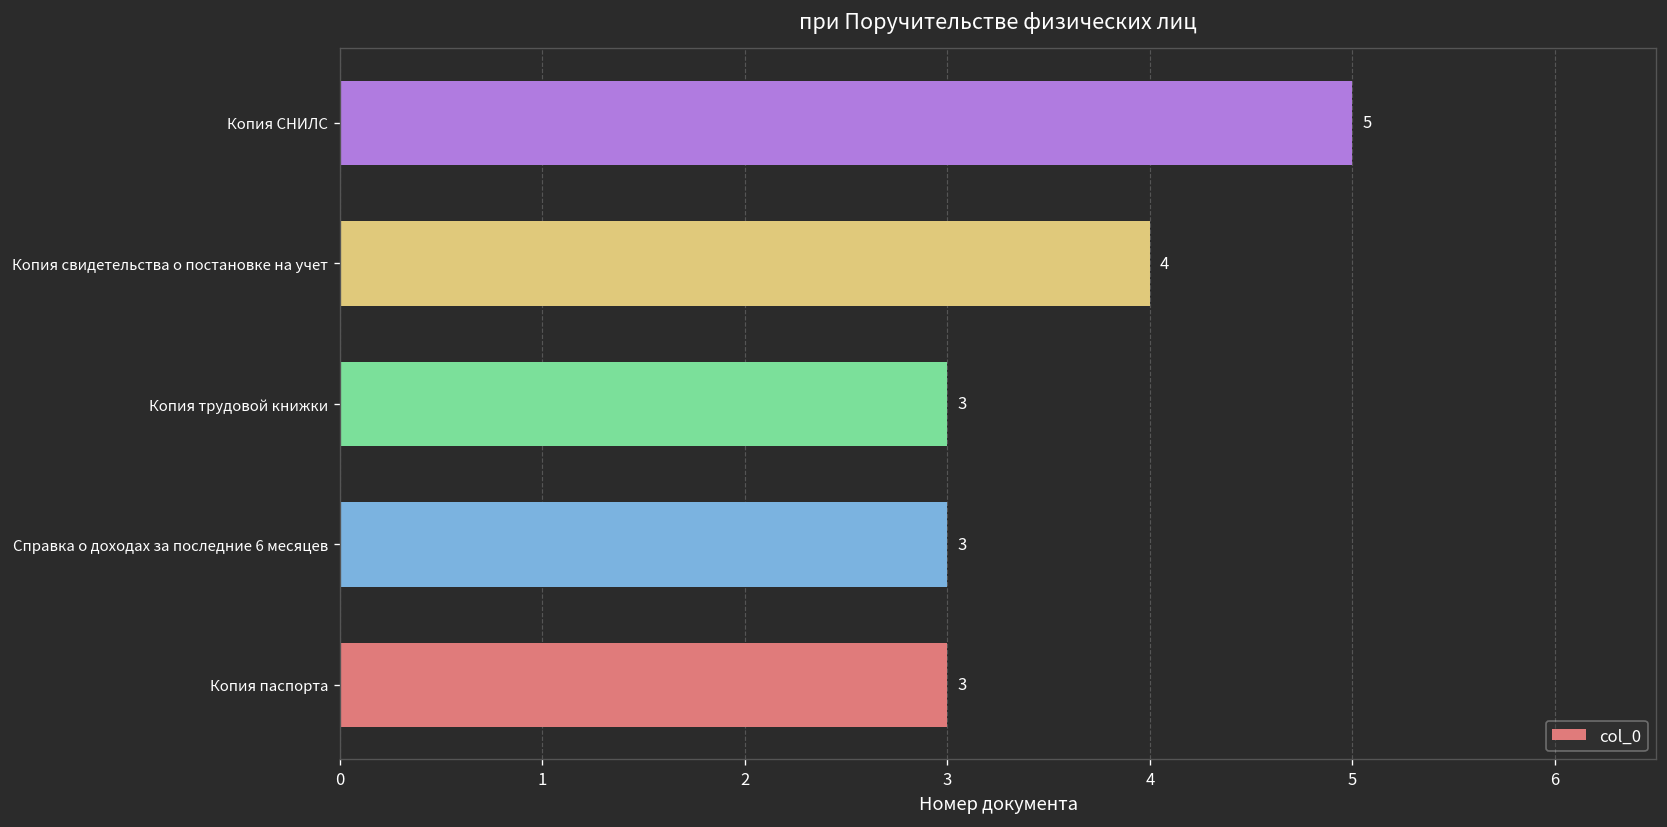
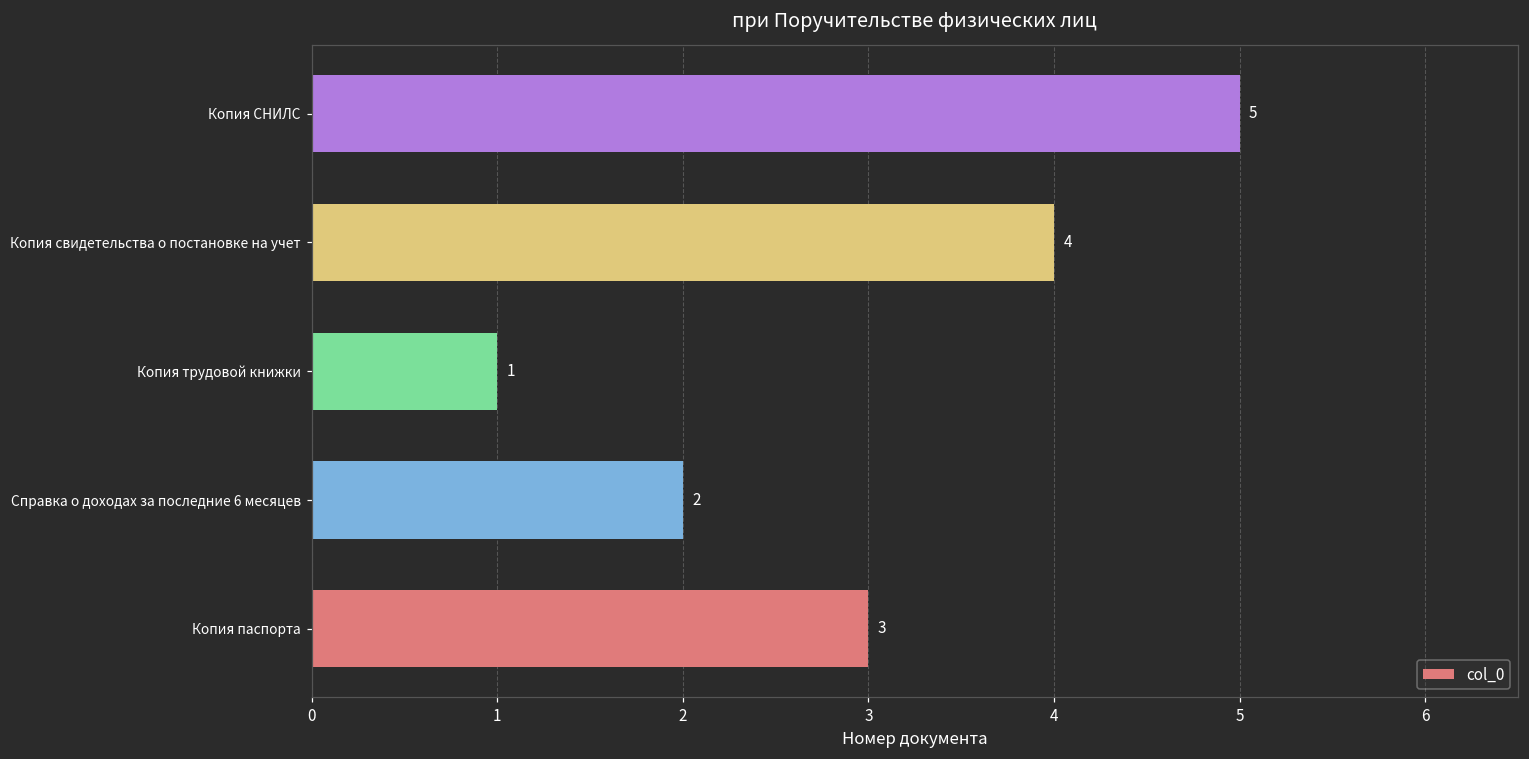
  {
    "Копия СНИЛС": 5,
    "Копия свидетельства о постановке на учет": 4,
-   "Копия трудовой книжки": 3,
-   "Справка о доходах за последние 6 месяцев": 3,
+   "Копия трудовой книжки": 1,
+   "Справка о доходах за последние 6 месяцев": 2,
    "Копия паспорта": 3
  }
